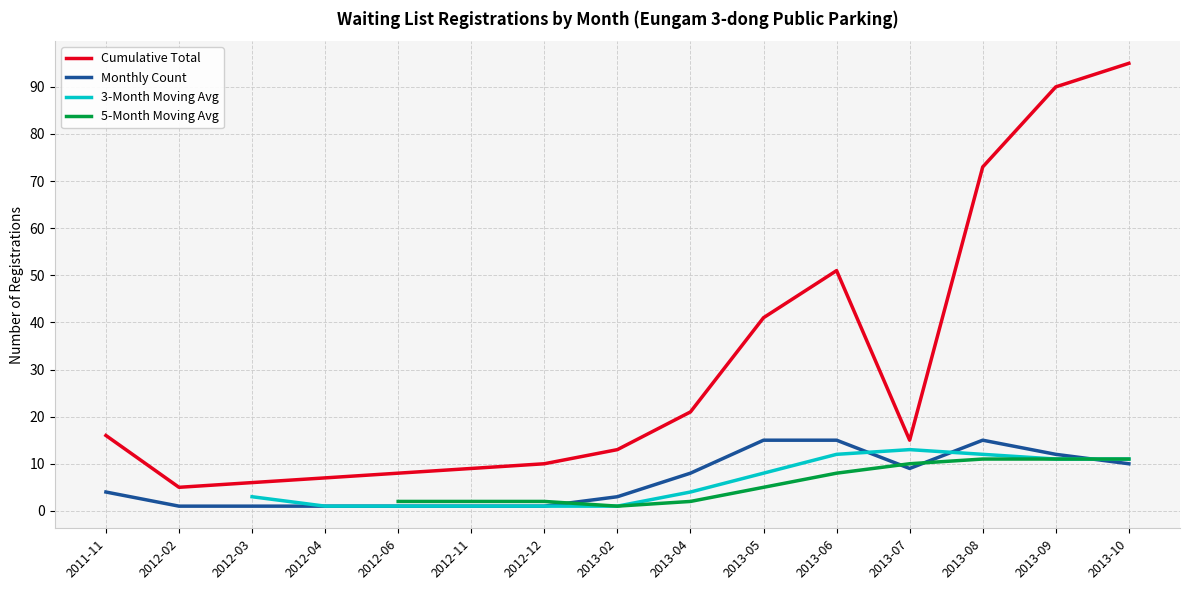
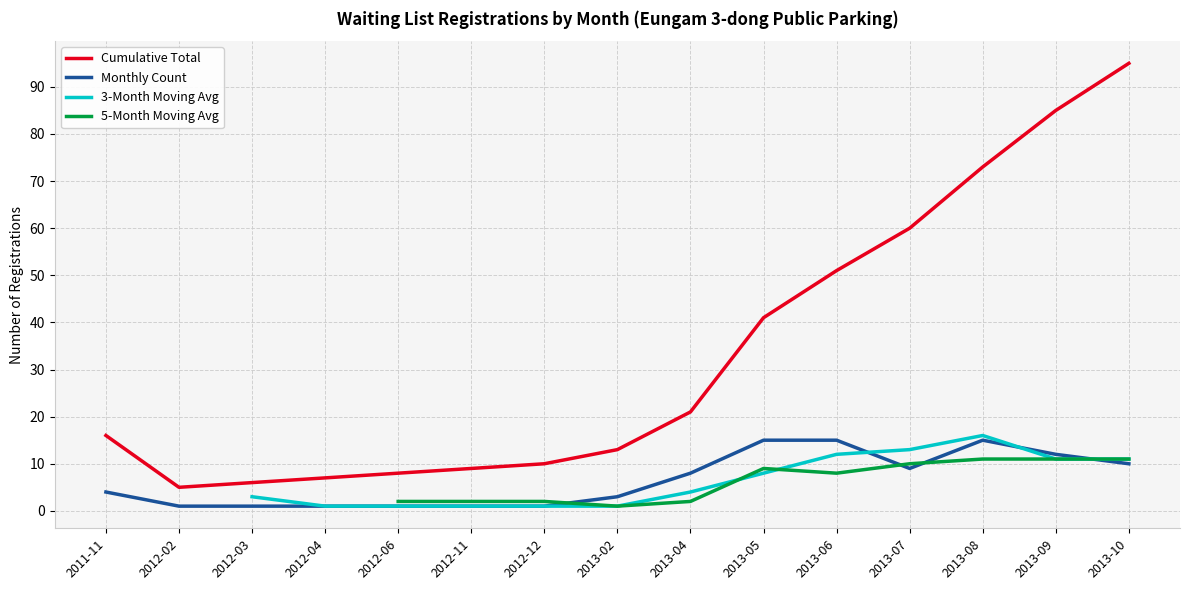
  {
    "Cumulative Total": {
      "2011-11": 16,
      "2012-02": 5,
      "2012-03": 6,
      "2012-04": 7,
      "2012-06": 8,
      "2012-11": 9,
      "2012-12": 10,
      "2013-02": 13,
      "2013-04": 21,
      "2013-05": 41,
      "2013-06": 51,
-     "2013-07": 15,
+     "2013-07": 60,
      "2013-08": 73,
-     "2013-09": 90,
+     "2013-09": 85,
      "2013-10": 95
    },
    "Monthly Count": {
      "2011-11": 4,
      "2012-02": 1,
      "2012-03": 1,
      "2013-02": 3,
      "2013-04": 8,
      "2013-05": 15,
      "2013-06": 15,
      "2013-07": 9,
      "2013-08": 15,
      "2013-09": 12,
      "2013-10": 10
    },
    "3-Month Moving Avg": {
      "2012-03": 3,
      "2013-04": 4,
      "2013-05": 8,
      "2013-06": 12,
      "2013-07": 13,
-     "2013-08": 12
+     "2013-08": 16
    },
    "5-Month Moving Avg": {
      "2012-06": 2,
      "2012-11": 2,
      "2012-12": 2,
      "2013-04": 2,
-     "2013-05": 5,
+     "2013-05": 9,
      "2013-06": 8,
      "2013-07": 10,
      "2013-08": 11
    }
  }
